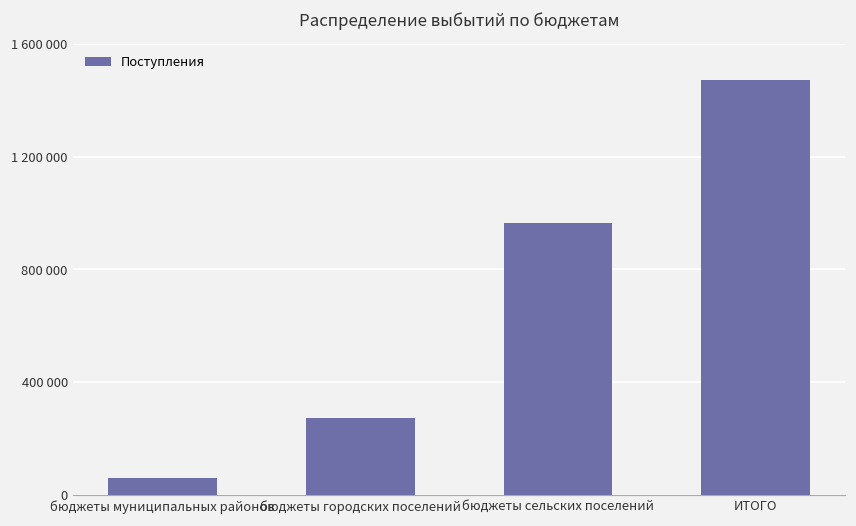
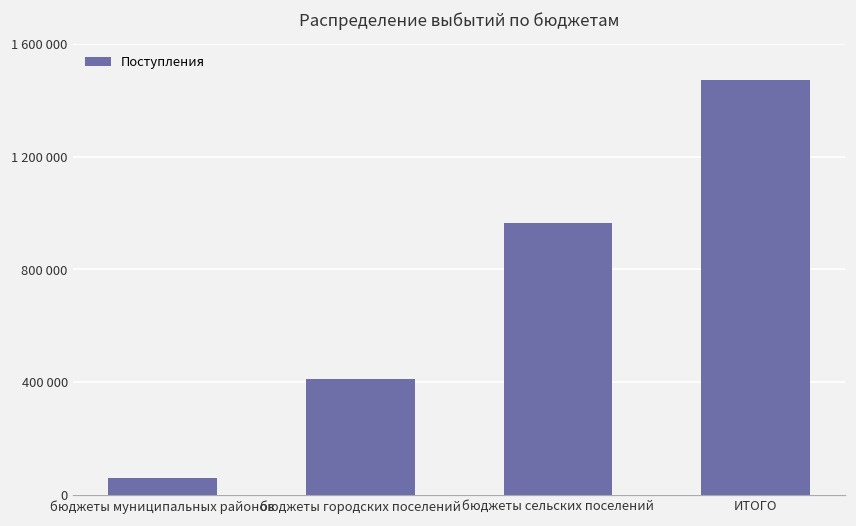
  {
    "бюджеты муниципальных районов": 60000,
-   "бюджеты городских поселений": 270000,
+   "бюджеты городских поселений": 410000,
    "бюджеты сельских поселений": 970000,
    "ИТОГО": 1470000
  }
